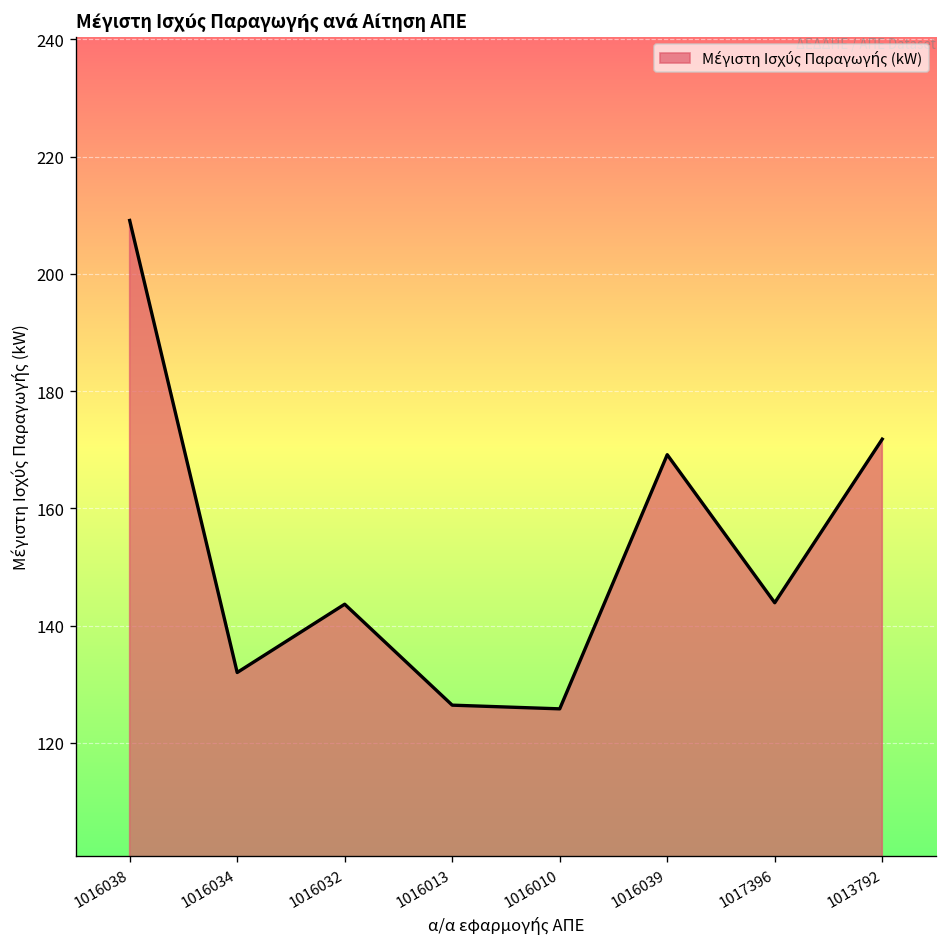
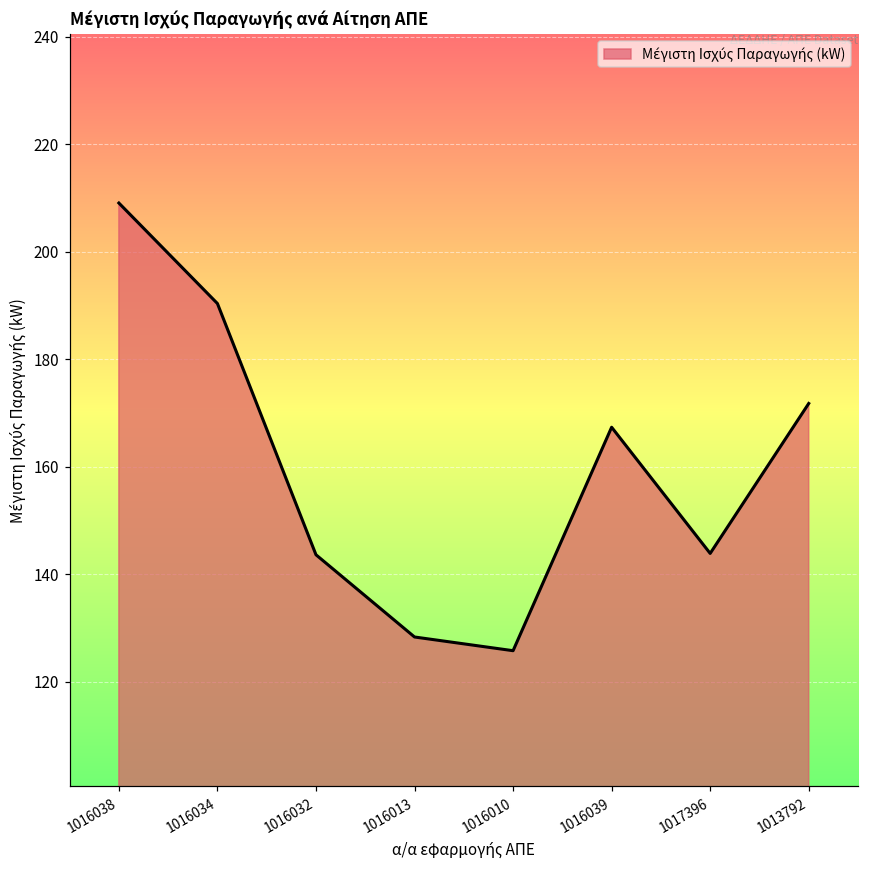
  {
    "1016038": 209,
-   "1016034": 132,
+   "1016034": 190,
    "1016032": 144,
-   "1016013": 126,
+   "1016013": 128,
    "1016010": 126,
-   "1016039": 169,
+   "1016039": 167,
    "1017396": 144,
    "1013792": 172
  }
